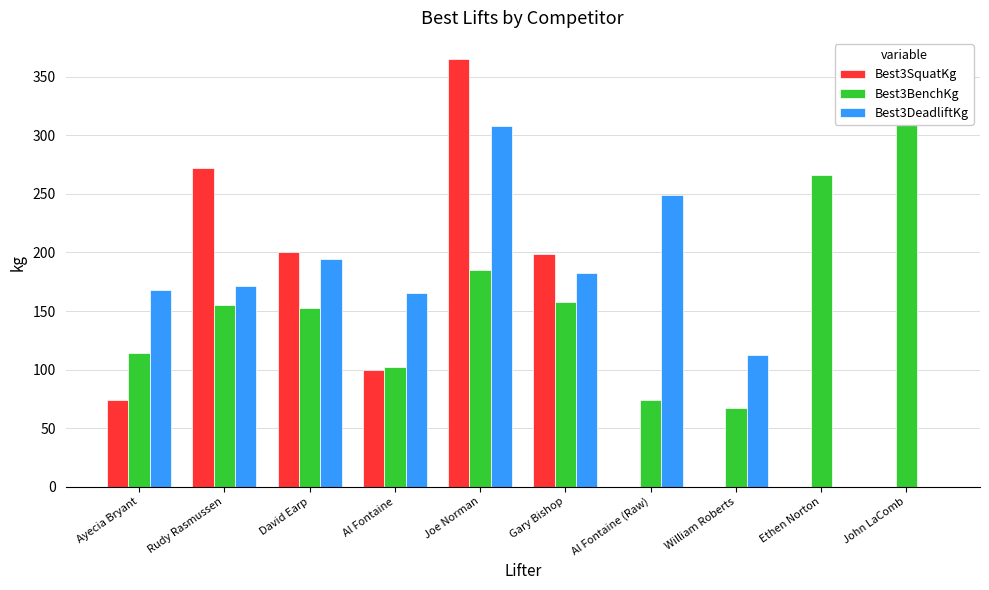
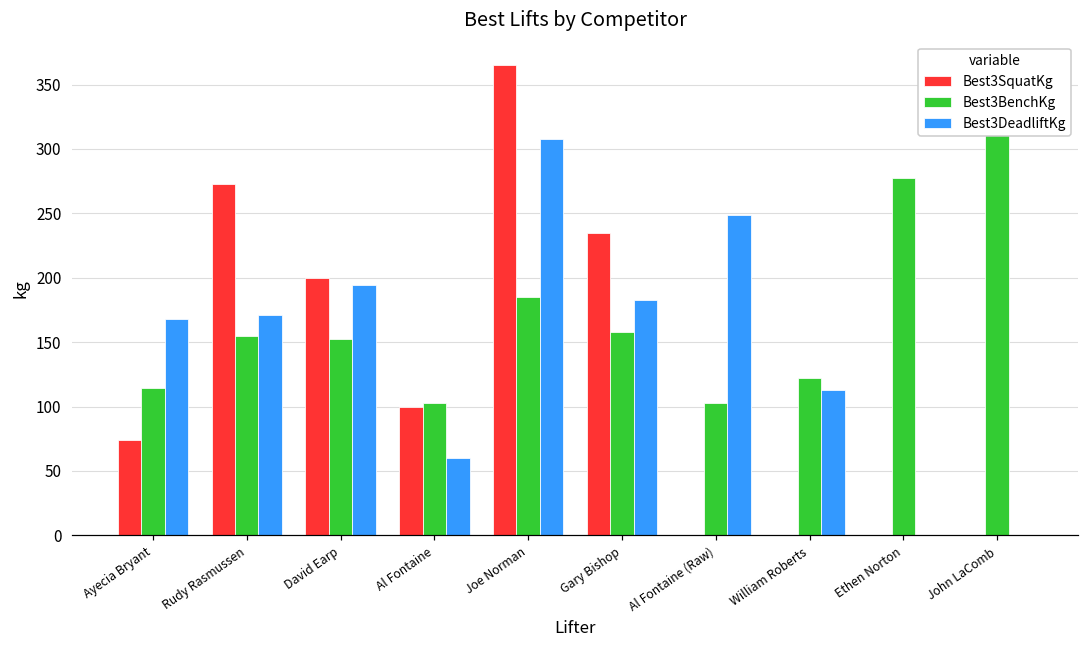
  {
    "Best3SquatKg": {
      "Ayecia Bryant": 74,
      "Rudy Rasmussen": 273,
      "David Earp": 200,
      "Al Fontaine": 100,
      "Joe Norman": 365,
-     "Gary Bishop": 199,
+     "Gary Bishop": 235,
      "Al Fontaine (Raw)": 0,
      "William Roberts": 0,
      "Ethen Norton": 0,
      "John LaComb": 0
    },
    "Best3BenchKg": {
      "Ayecia Bryant": 114,
      "Rudy Rasmussen": 155,
      "David Earp": 153,
      "Al Fontaine": 103,
      "Joe Norman": 185,
      "Gary Bishop": 158,
-     "Al Fontaine (Raw)": 74,
-     "William Roberts": 68,
-     "Ethen Norton": 266
+     "Al Fontaine (Raw)": 103,
+     "William Roberts": 123,
+     "Ethen Norton": 278
    },
    "Best3DeadliftKg": {
      "Ayecia Bryant": 168,
      "Rudy Rasmussen": 171,
      "David Earp": 194,
-     "Al Fontaine": 165,
+     "Al Fontaine": 60,
      "Joe Norman": 308,
      "Gary Bishop": 183,
      "Al Fontaine (Raw)": 249,
      "William Roberts": 113,
      "Ethen Norton": 0,
      "John LaComb": 0
    }
  }
